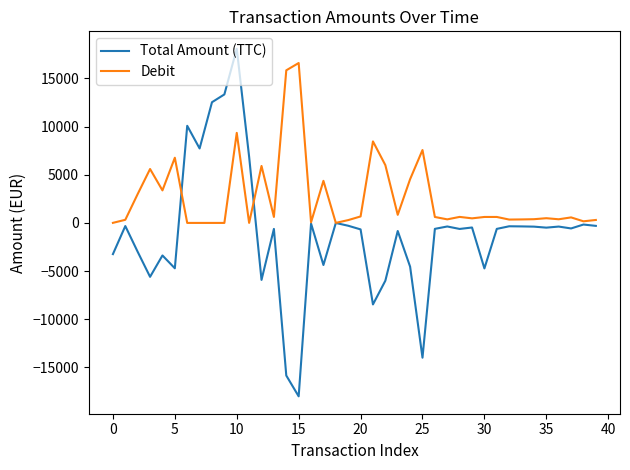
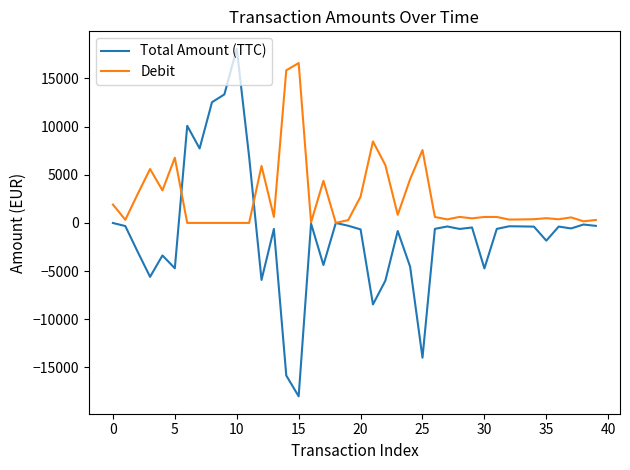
  {
    "Total Amount (TTC)": {
-     "0": -3000,
+     "0": 0,
      "5": -5000,
      "15": -18000,
      "20": -1000,
      "25": -14000,
      "30": -5000,
-     "35": 0
+     "35": -2000
    },
    "Debit": {
-     "0": 0,
+     "0": 2000,
      "5": 7000,
-     "10": 9000,
+     "10": 0,
      "15": 17000,
-     "20": 1000,
+     "20": 3000,
      "25": 8000,
      "30": 1000,
      "35": 0
    }
  }
